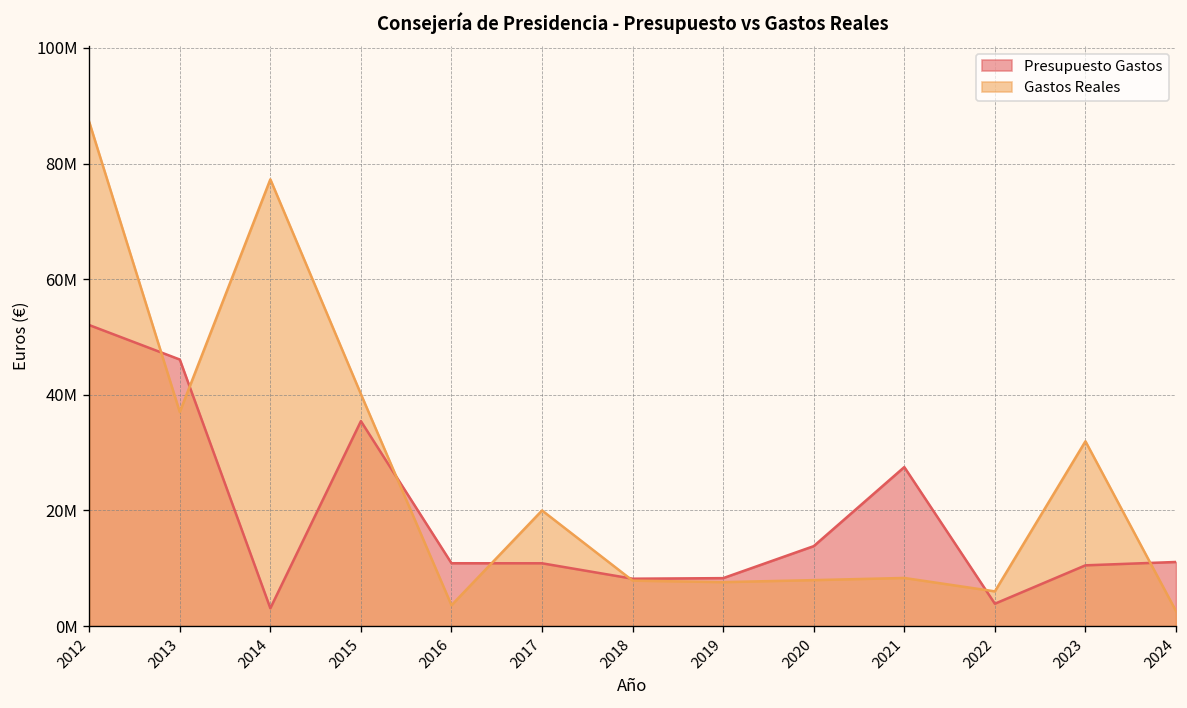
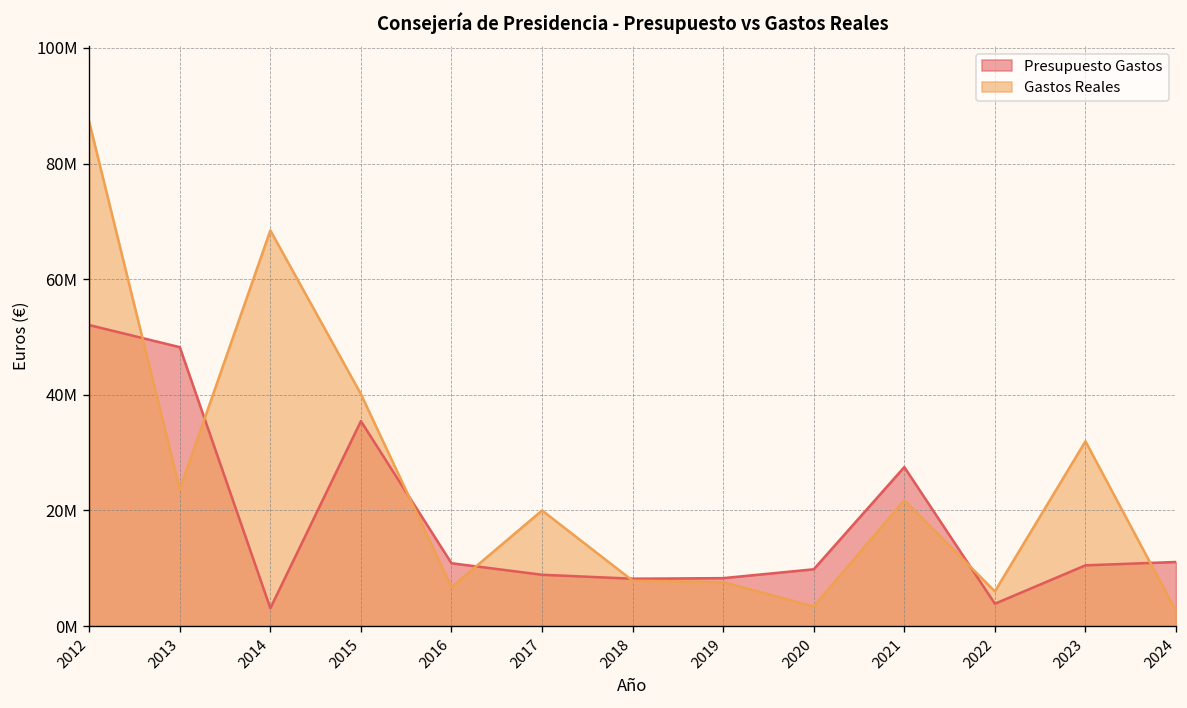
  {
    "Presupuesto Gastos": {
      "2012": 52000000,
-     "2013": 46000000,
+     "2013": 48000000,
      "2014": 3000000,
      "2015": 35000000,
      "2016": 11000000,
-     "2017": 11000000,
+     "2017": 9000000,
      "2019": 8000000,
-     "2020": 14000000,
+     "2020": 10000000,
      "2021": 28000000,
      "2022": 4000000,
      "2023": 11000000,
      "2024": 11000000
    },
    "Gastos Reales": {
      "2012": 87000000,
-     "2013": 37000000,
-     "2014": 77000000,
+     "2013": 24000000,
+     "2014": 68000000,
      "2015": 40000000,
-     "2016": 4000000,
+     "2016": 7000000,
      "2017": 20000000,
      "2019": 8000000,
-     "2020": 8000000,
-     "2021": 8000000,
+     "2020": 3000000,
+     "2021": 22000000,
      "2022": 6000000,
      "2023": 32000000,
      "2024": 3000000
    }
  }
